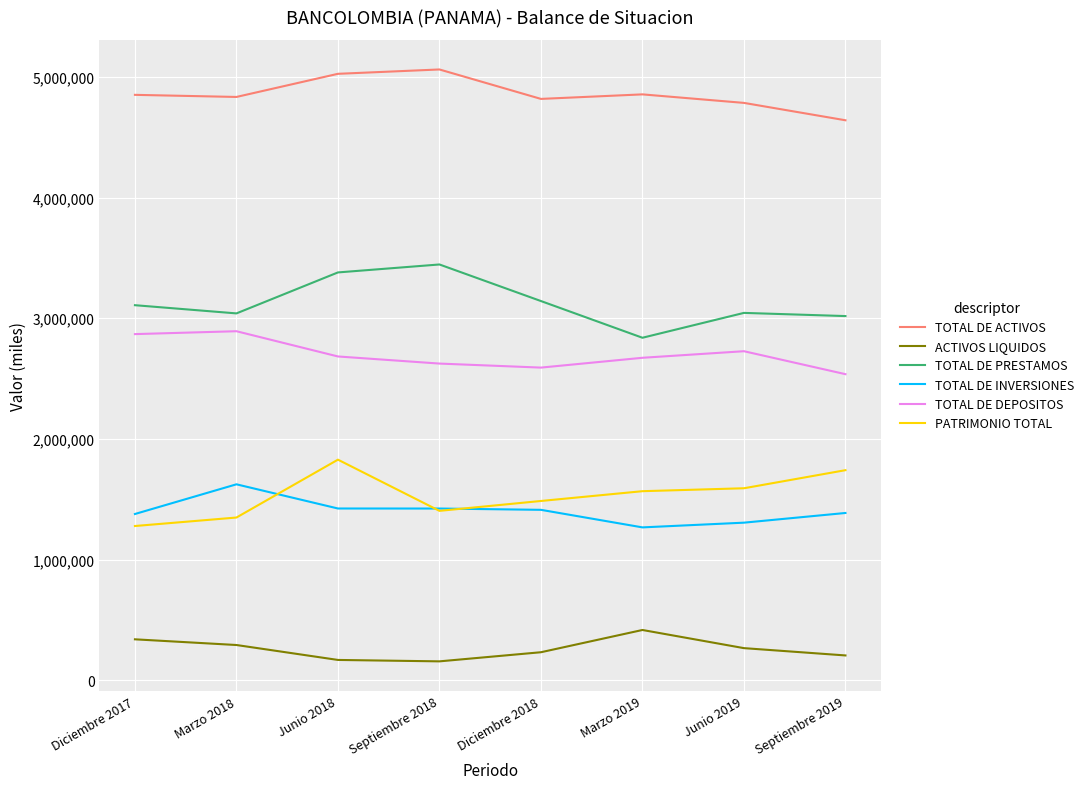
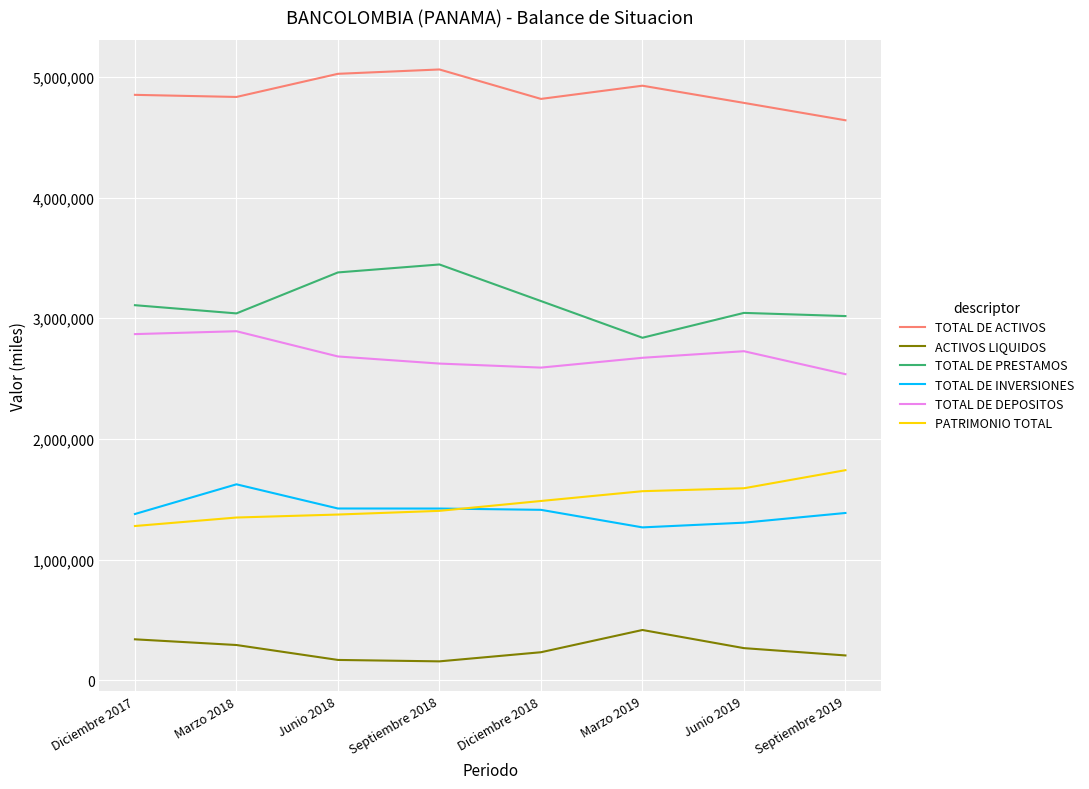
  {
    "TOTAL DE ACTIVOS": {
      "Diciembre 2017": "4,850,000",
      "Marzo 2018": "4,830,000",
      "Junio 2018": "5,030,000",
      "Septiembre 2018": "5,060,000",
      "Diciembre 2018": "4,820,000",
-     "Marzo 2019": "4,850,000",
+     "Marzo 2019": "4,930,000",
      "Junio 2019": "4,780,000",
      "Septiembre 2019": "4,640,000"
    },
    "ACTIVOS LIQUIDOS": {
      "Diciembre 2017": "340,000",
      "Marzo 2018": "290,000",
      "Junio 2018": "170,000",
      "Septiembre 2018": "160,000",
      "Diciembre 2018": "230,000",
      "Marzo 2019": "420,000",
      "Junio 2019": "270,000",
      "Septiembre 2019": "210,000"
    },
    "TOTAL DE PRESTAMOS": {
      "Diciembre 2017": "3,110,000",
      "Marzo 2018": "3,040,000",
      "Junio 2018": "3,380,000",
      "Septiembre 2018": "3,450,000",
      "Diciembre 2018": "3,140,000",
      "Marzo 2019": "2,840,000",
      "Junio 2019": "3,040,000",
      "Septiembre 2019": "3,020,000"
    },
    "TOTAL DE INVERSIONES": {
      "Diciembre 2017": "1,380,000",
      "Marzo 2018": "1,620,000",
      "Junio 2018": "1,420,000",
      "Diciembre 2018": "1,410,000",
      "Marzo 2019": "1,270,000",
      "Junio 2019": "1,310,000",
      "Septiembre 2019": "1,390,000"
    },
    "TOTAL DE DEPOSITOS": {
      "Diciembre 2017": "2,870,000",
      "Marzo 2018": "2,890,000",
      "Junio 2018": "2,680,000",
      "Septiembre 2018": "2,620,000",
      "Diciembre 2018": "2,590,000",
      "Marzo 2019": "2,670,000",
      "Junio 2019": "2,730,000",
      "Septiembre 2019": "2,540,000"
    },
    "PATRIMONIO TOTAL": {
      "Diciembre 2017": "1,280,000",
      "Marzo 2018": "1,350,000",
-     "Junio 2018": "1,830,000",
+     "Junio 2018": "1,370,000",
      "Diciembre 2018": "1,490,000",
      "Marzo 2019": "1,570,000",
      "Junio 2019": "1,590,000",
      "Septiembre 2019": "1,740,000"
    }
  }
